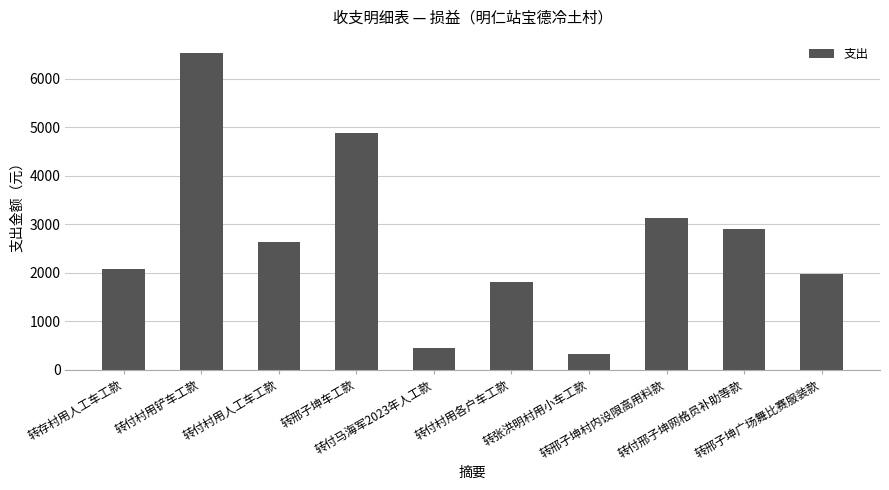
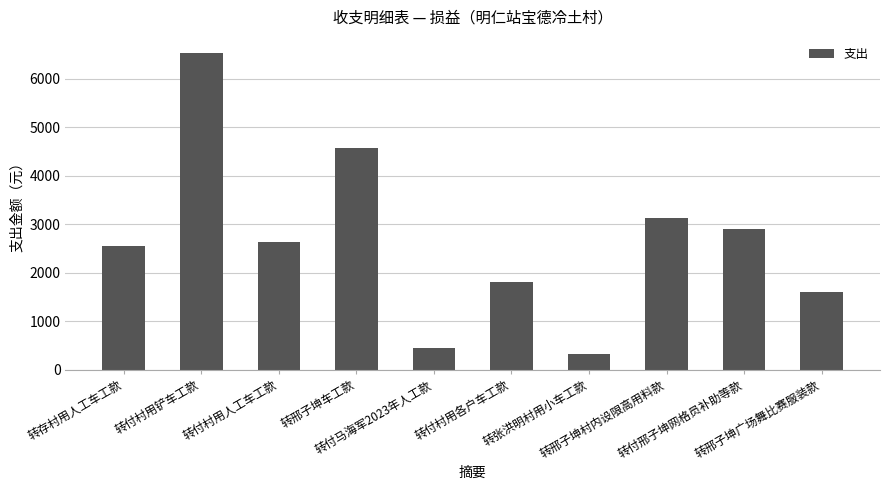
  {
-   "转存村用人工车工款": 2100,
+   "转存村用人工车工款": 2500,
    "转付村用铲车工款": 6500,
    "转付村用人工车工款": 2600,
-   "转邢子坤车工款": 4900,
+   "转邢子坤车工款": 4600,
    "转付马海军2023年人工款": 500,
    "转付村用各户车工款": 1800,
    "转张洪明村用小车工款": 300,
    "转邢子坤村内设限高用料款": 3100,
    "转付邢子坤网格员补助等款": 2900,
-   "转邢子坤广场舞比赛服装款": 2000
+   "转邢子坤广场舞比赛服装款": 1600
  }
